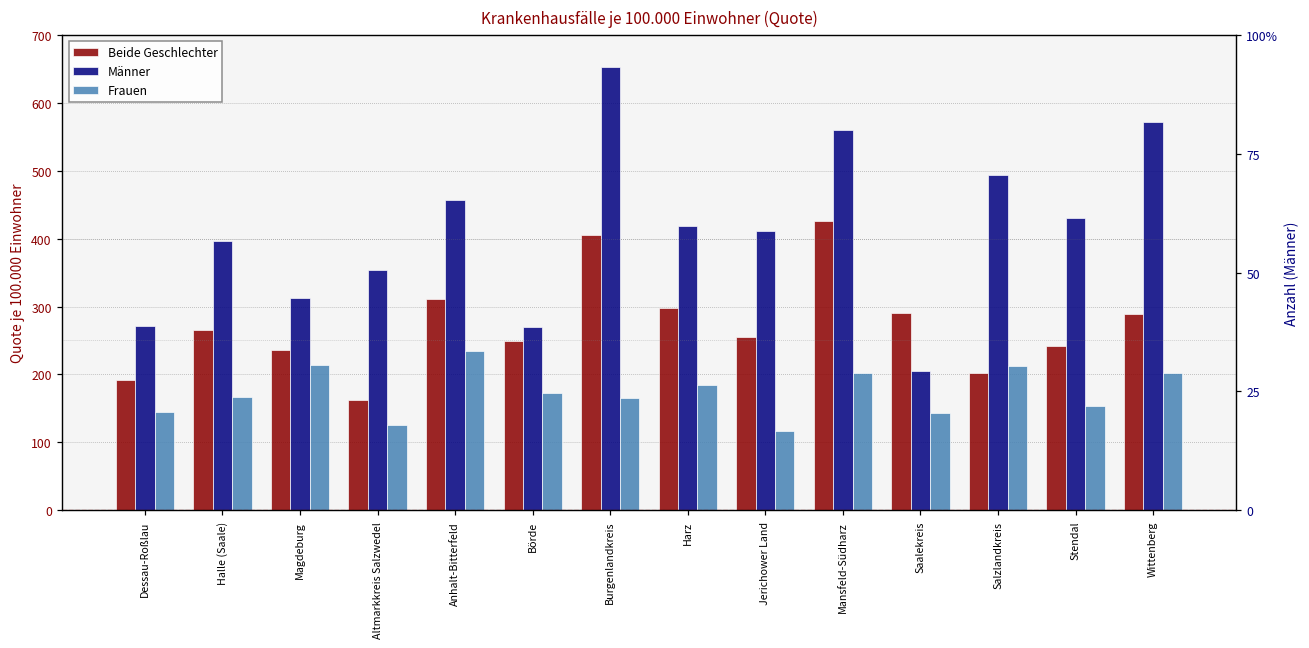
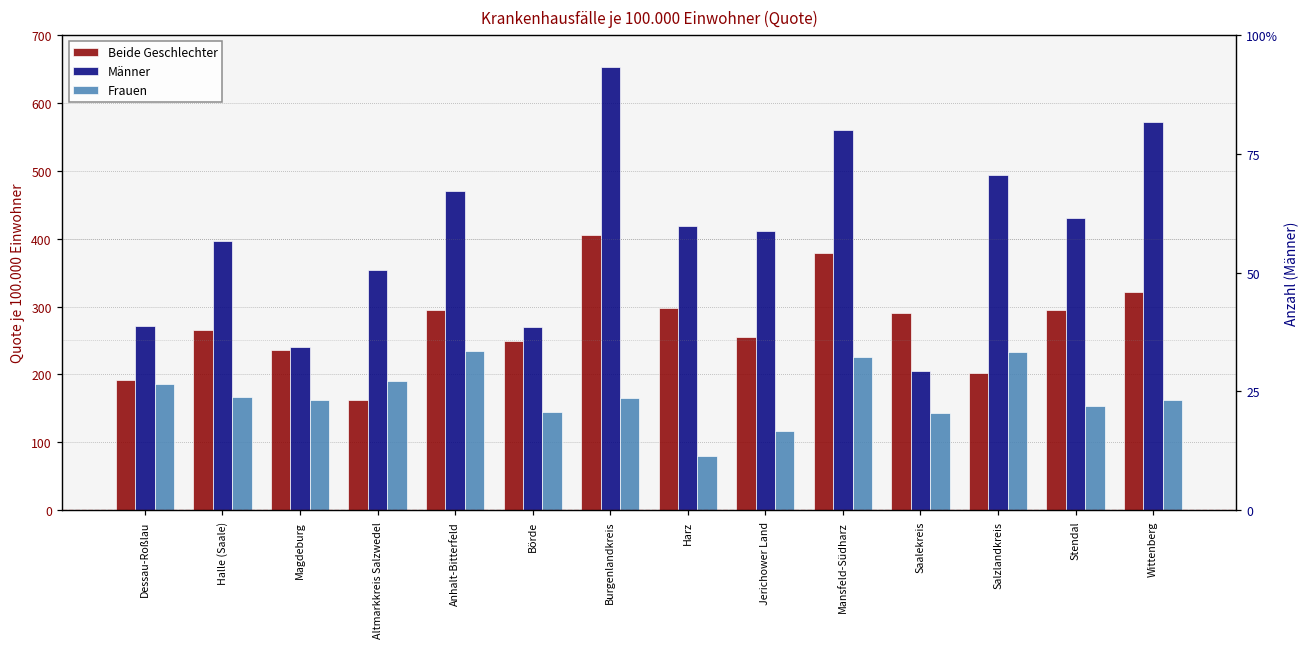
  {
    "Beide Geschlechter": {
      "Dessau-Roßlau": 190,
      "Halle (Saale)": 260,
      "Magdeburg": 240,
      "Altmarkkreis Salzwedel": 160,
-     "Anhalt-Bitterfeld": 310,
+     "Anhalt-Bitterfeld": 300,
      "Börde": 250,
      "Burgenlandkreis": 410,
      "Harz": 300,
      "Jerichower Land": 260,
-     "Mansfeld-Südharz": 430,
+     "Mansfeld-Südharz": 380,
      "Saalekreis": 290,
      "Salzlandkreis": 200,
-     "Stendal": 240,
-     "Wittenberg": 290
+     "Stendal": 290,
+     "Wittenberg": 320
    },
    "Männer": {
      "Dessau-Roßlau": 270,
      "Halle (Saale)": 400,
-     "Magdeburg": 310,
+     "Magdeburg": 240,
      "Altmarkkreis Salzwedel": 350,
-     "Anhalt-Bitterfeld": 460,
+     "Anhalt-Bitterfeld": 470,
      "Börde": 270,
      "Burgenlandkreis": 650,
      "Harz": 420,
      "Jerichower Land": 410,
      "Mansfeld-Südharz": 560,
      "Saalekreis": 210,
      "Salzlandkreis": 490,
      "Stendal": 430,
      "Wittenberg": 570
    },
    "Frauen": {
-     "Dessau-Roßlau": 140,
+     "Dessau-Roßlau": 190,
      "Halle (Saale)": 170,
-     "Magdeburg": 210,
-     "Altmarkkreis Salzwedel": 120,
+     "Magdeburg": 160,
+     "Altmarkkreis Salzwedel": 190,
      "Anhalt-Bitterfeld": 230,
-     "Börde": 170,
+     "Börde": 140,
      "Burgenlandkreis": 170,
-     "Harz": 180,
+     "Harz": 80,
      "Jerichower Land": 120,
-     "Mansfeld-Südharz": 200,
+     "Mansfeld-Südharz": 230,
      "Saalekreis": 140,
-     "Salzlandkreis": 210,
+     "Salzlandkreis": 230,
      "Stendal": 150,
-     "Wittenberg": 200
+     "Wittenberg": 160
    }
  }
